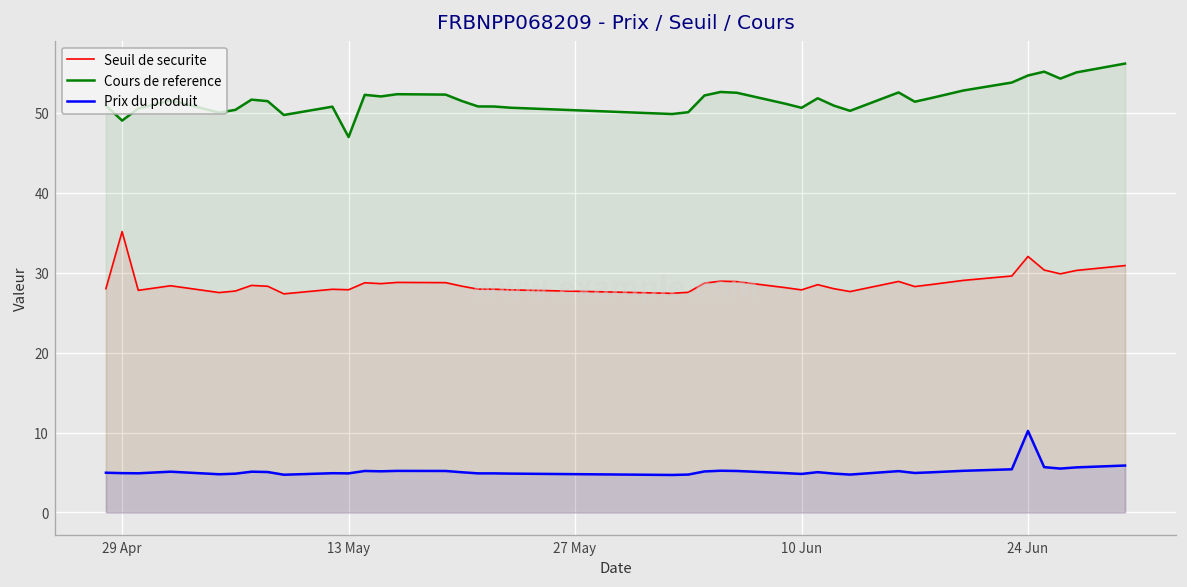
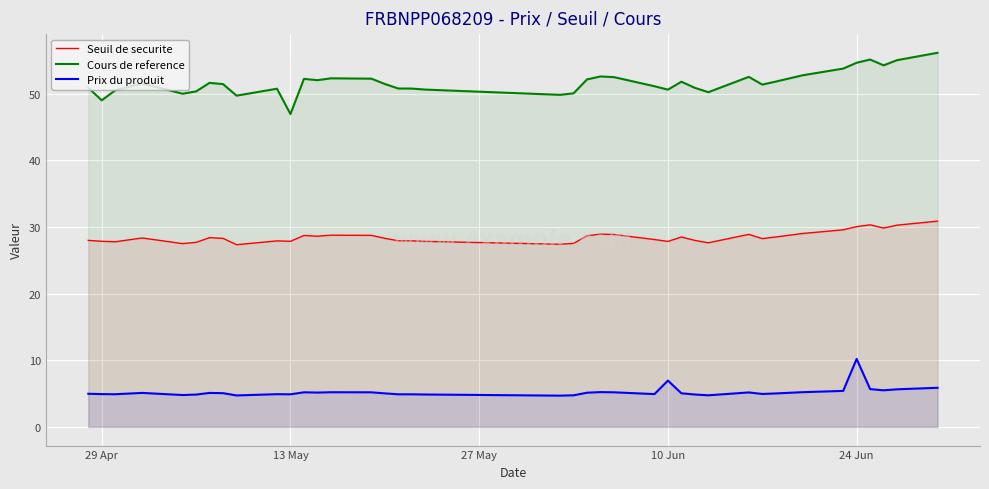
  {
    "Seuil de securite": {
-     "29 Apr": 35,
+     "29 Apr": 28,
      "13 May": 28,
      "10 Jun": 28,
-     "24 Jun": 32
+     "24 Jun": 30
    },
    "Cours de reference": {
      "29 Apr": 49,
      "13 May": 47,
      "10 Jun": 51,
      "24 Jun": 55
    },
    "Prix du produit": {
      "29 Apr": 5,
      "13 May": 5,
-     "10 Jun": 5,
+     "10 Jun": 7,
      "24 Jun": 10
    }
  }
